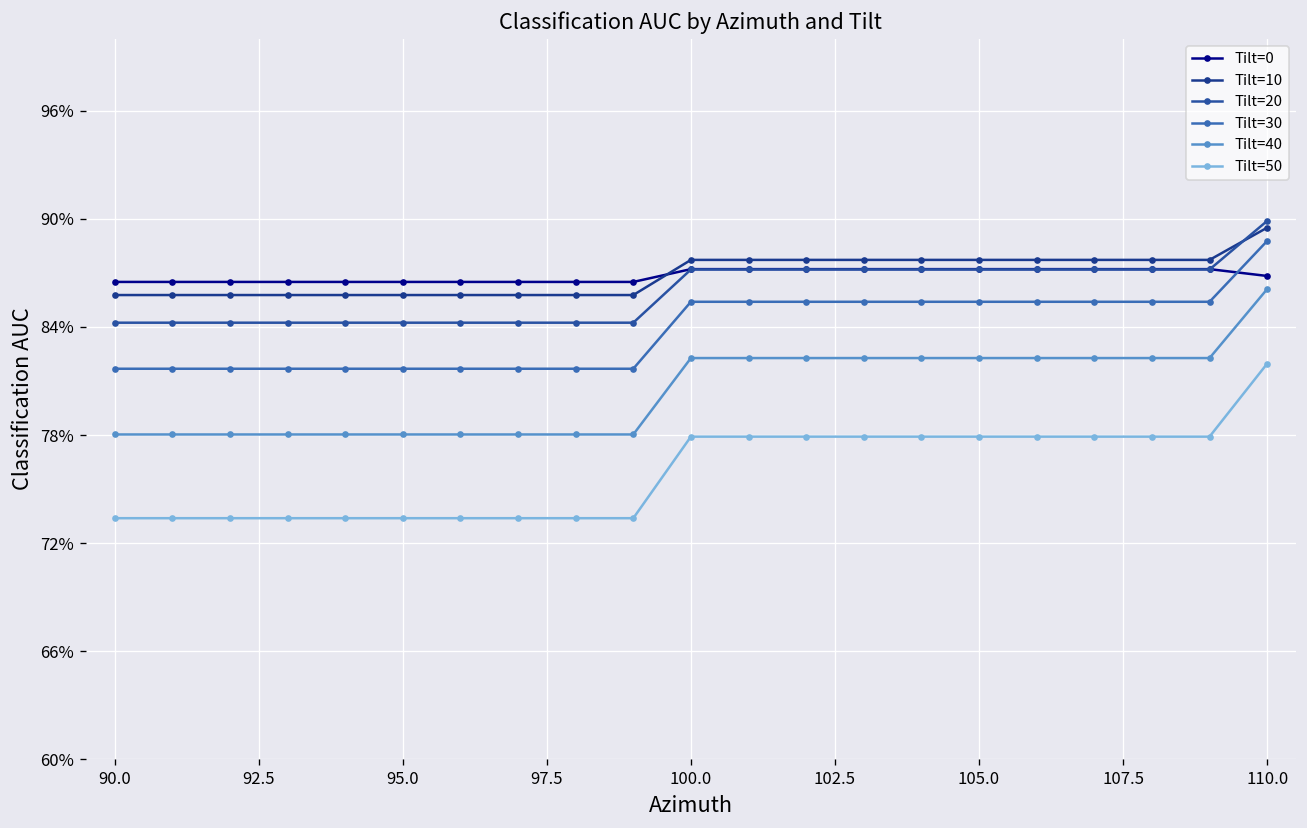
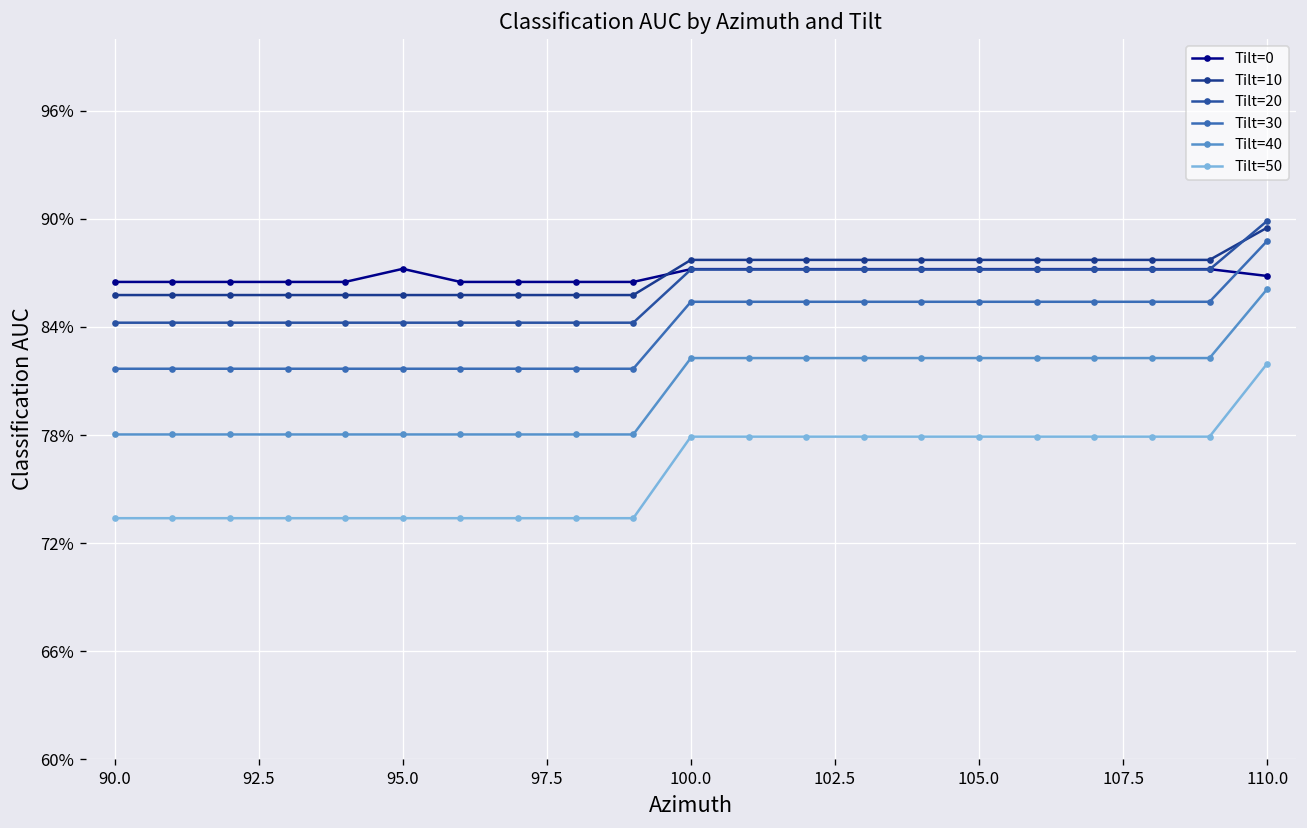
  {
    "Tilt=0": {
      "90.0": "86.5%",
-     "95.0": "86.5%",
+     "95.0": "87.2%",
      "110.0": "86.8%"
    }
  }
